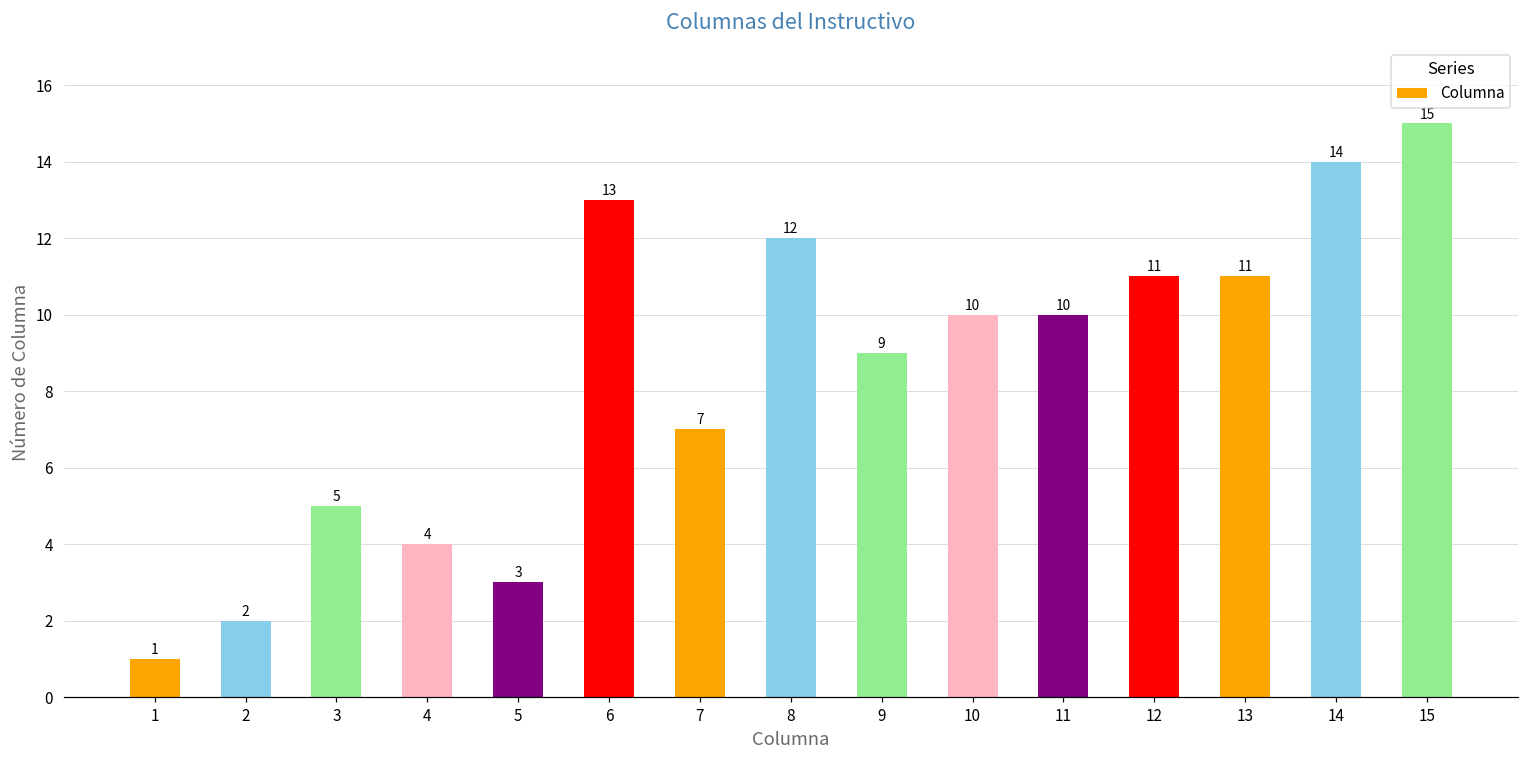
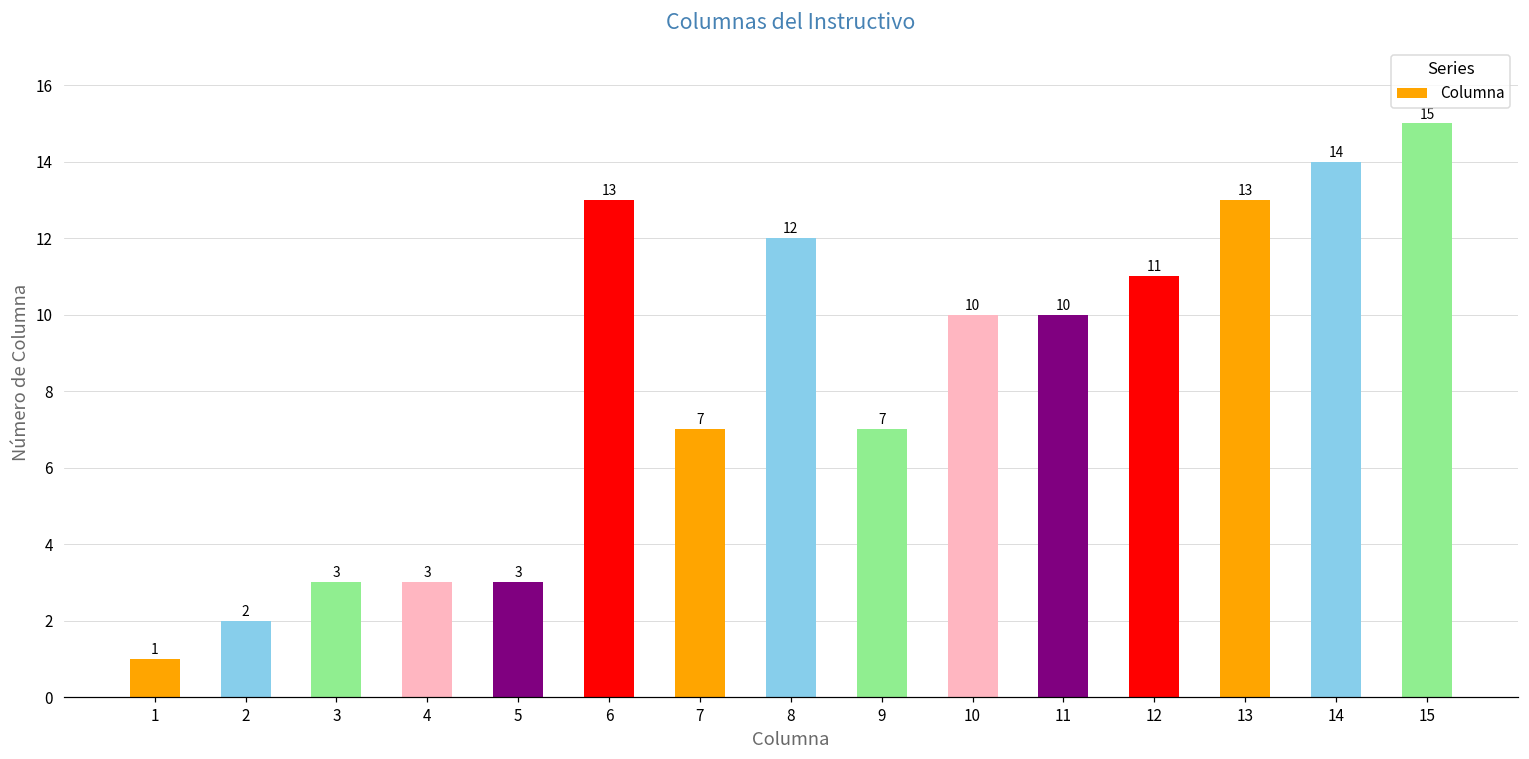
  {
    "1": 1,
    "2": 2,
-   "3": 5,
-   "4": 4,
+   "3": 3,
+   "4": 3,
    "5": 3,
    "6": 13,
    "7": 7,
    "8": 12,
-   "9": 9,
+   "9": 7,
    "10": 10,
    "11": 10,
    "12": 11,
-   "13": 11,
+   "13": 13,
    "14": 14
  }
